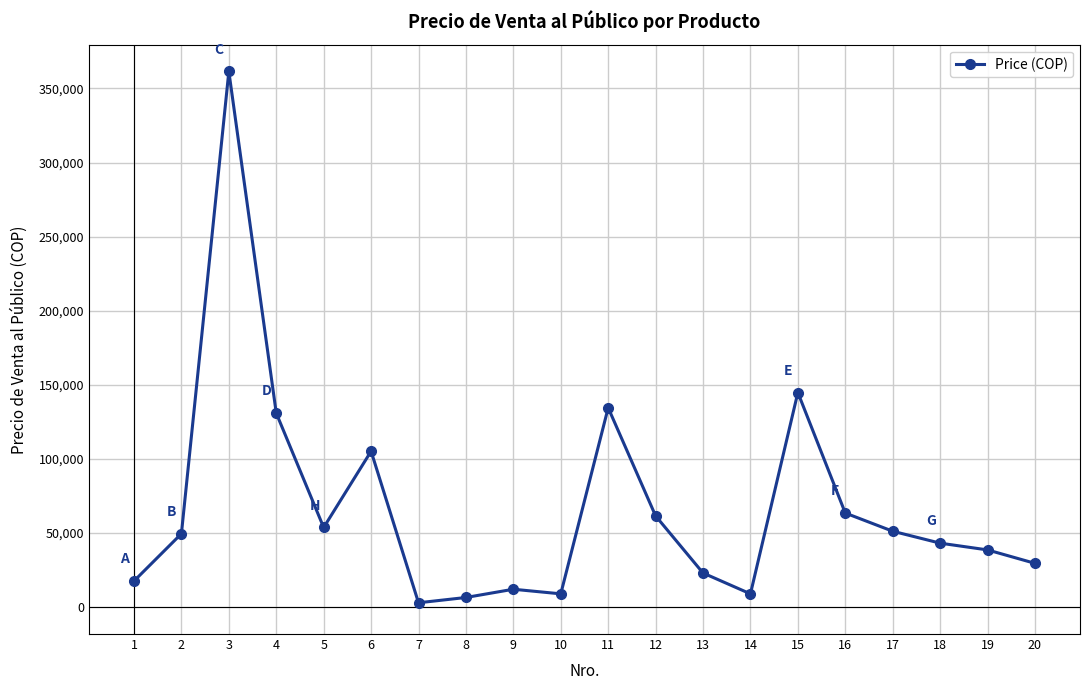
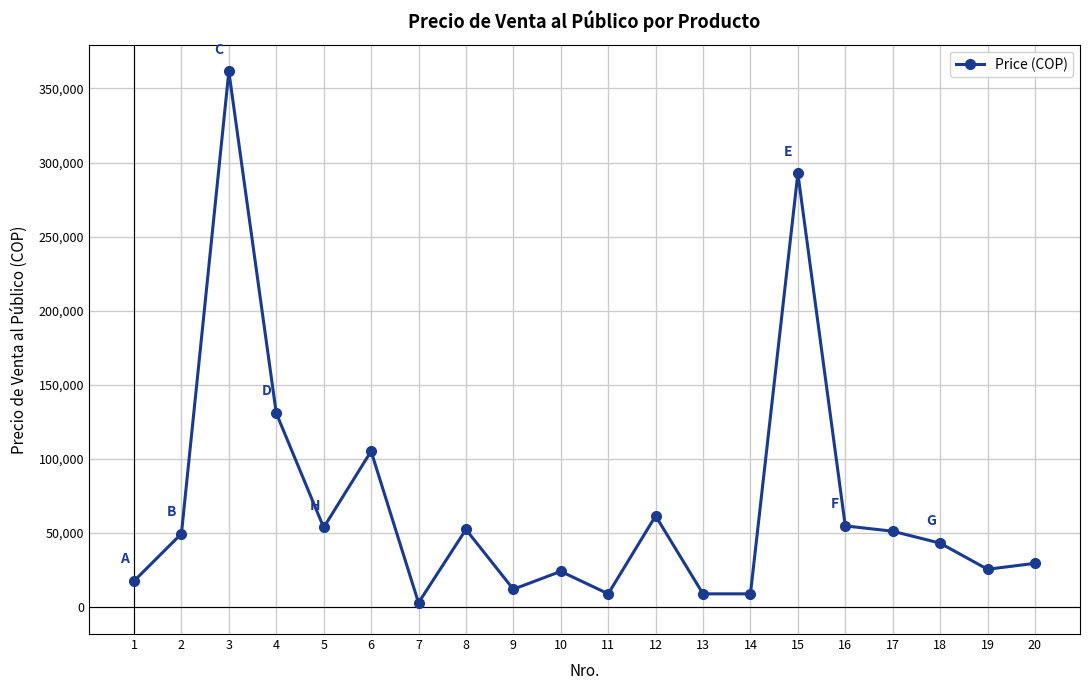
  {
    "1": "18,000",
    "2": "50,000",
    "3": "361,000",
    "4": "131,000",
    "5": "54,000",
    "6": "105,000",
    "7": "3,000",
-   "8": "7,000",
+   "8": "52,000",
    "9": "12,000",
-   "10": "9,000",
-   "11": "135,000",
+   "10": "24,000",
+   "11": "9,000",
    "12": "62,000",
-   "13": "23,000",
+   "13": "9,000",
    "14": "9,000",
-   "15": "145,000",
-   "16": "64,000",
+   "15": "293,000",
+   "16": "55,000",
    "17": "51,000",
    "18": "43,000",
-   "19": "39,000",
+   "19": "26,000",
    "20": "30,000"
  }
